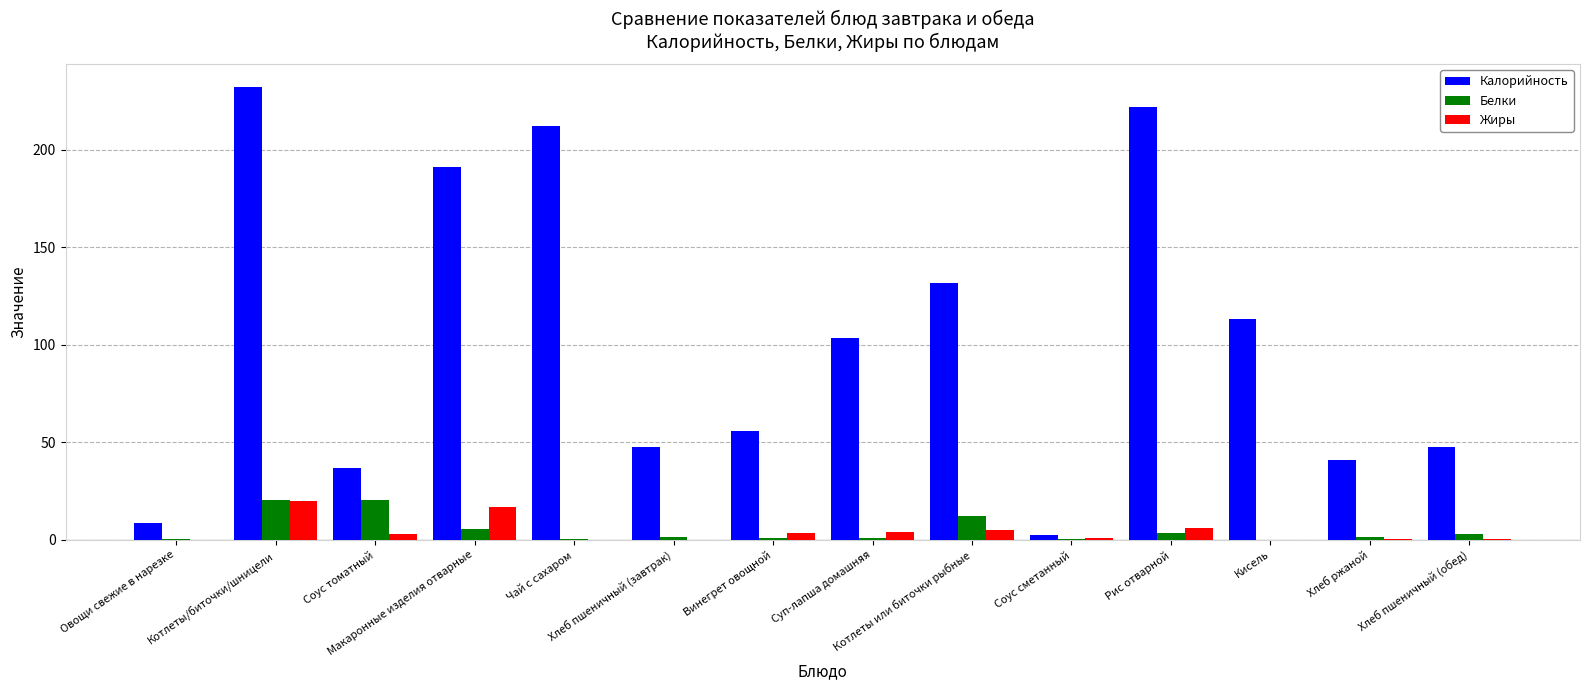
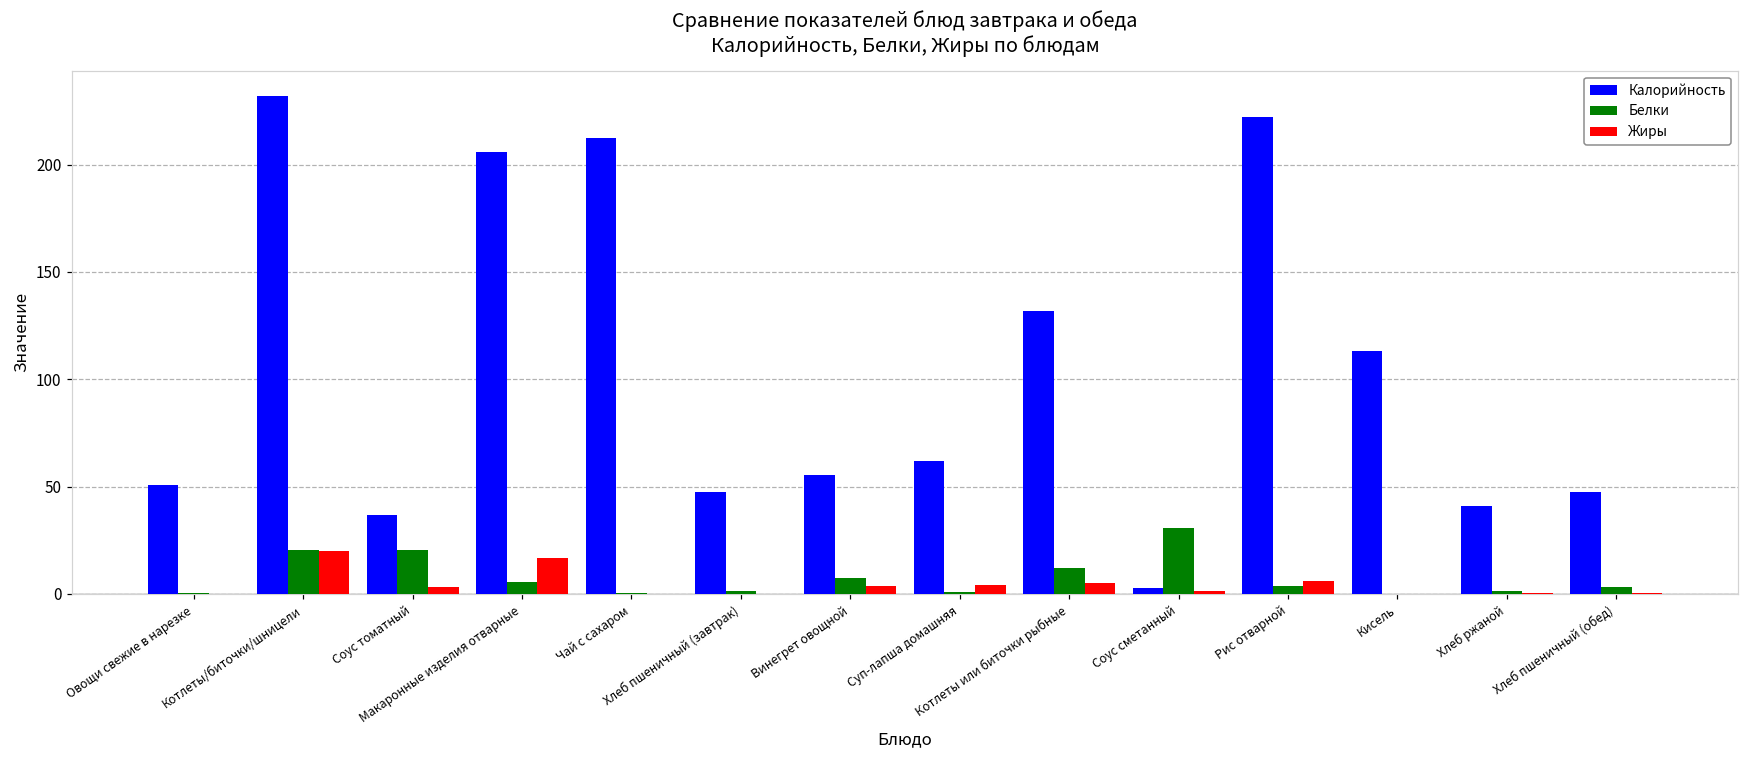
  {
    "Калорийность": {
-     "Овощи свежие в нарезке": 8,
+     "Овощи свежие в нарезке": 51,
      "Котлеты/биточки/шницели": 232,
      "Соус томатный": 37,
-     "Макаронные изделия отварные": 191,
+     "Макаронные изделия отварные": 206,
      "Чай с сахаром": 212,
      "Хлеб пшеничный (завтрак)": 47,
      "Винегрет овощной": 56,
-     "Суп-лапша домашняя": 103,
+     "Суп-лапша домашняя": 62,
      "Котлеты или биточки рыбные": 132,
      "Соус сметанный": 3,
      "Рис отварной": 222,
      "Кисель": 113,
      "Хлеб ржаной": 41,
      "Хлеб пшеничный (обед)": 48
    },
    "Белки": {
      "Котлеты/биточки/шницели": 20,
      "Соус томатный": 21,
      "Макаронные изделия отварные": 6,
      "Хлеб пшеничный (завтрак)": 2,
-     "Винегрет овощной": 1,
+     "Винегрет овощной": 7,
      "Котлеты или биточки рыбные": 12,
-     "Соус сметанный": 0,
+     "Соус сметанный": 31,
      "Рис отварной": 4,
      "Хлеб ржаной": 1,
      "Хлеб пшеничный (обед)": 3
    },
    "Жиры": {
      "Котлеты/биточки/шницели": 20,
      "Соус томатный": 3,
      "Макаронные изделия отварные": 17,
      "Чай с сахаром": 0,
      "Винегрет овощной": 4,
      "Суп-лапша домашняя": 4,
      "Котлеты или биточки рыбные": 5,
      "Рис отварной": 6
    }
  }
